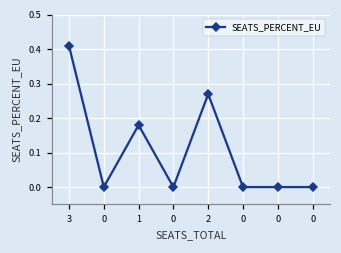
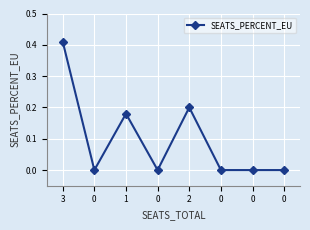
  {
    "3": 0.41,
    "1": 0.18,
-   "2": 0.27
+   "2": 0.20
  }
